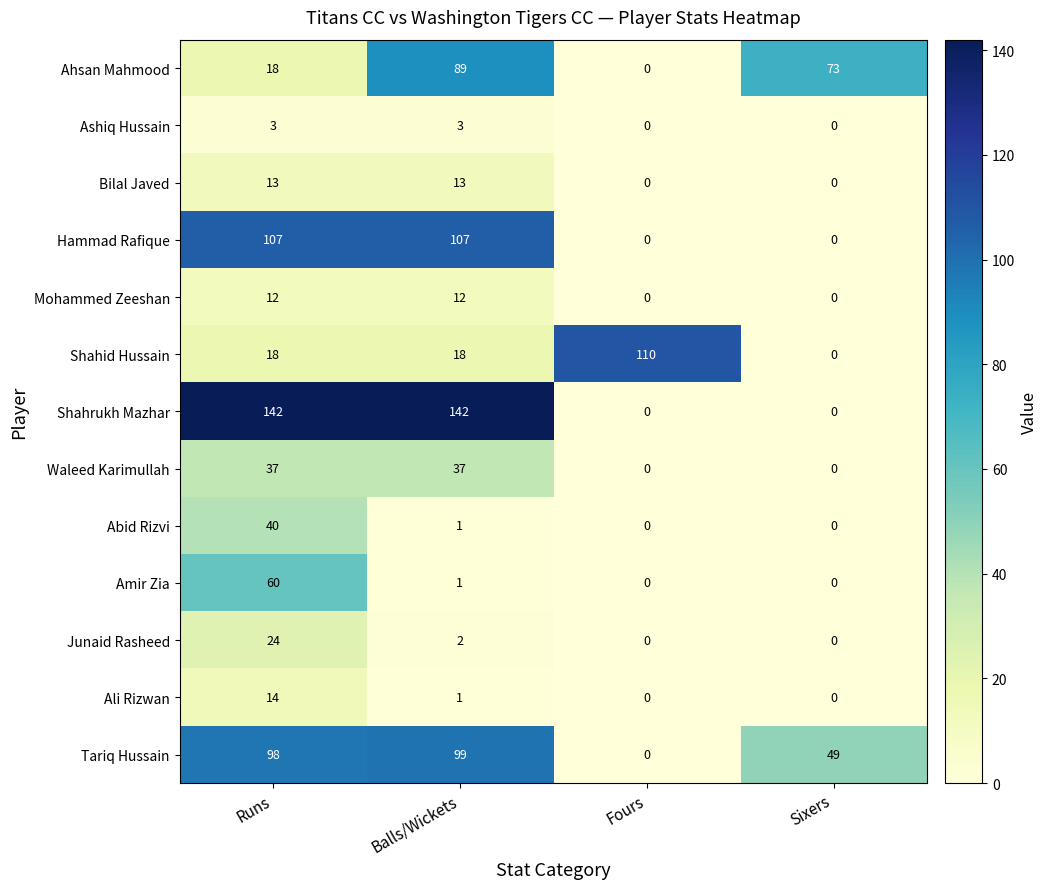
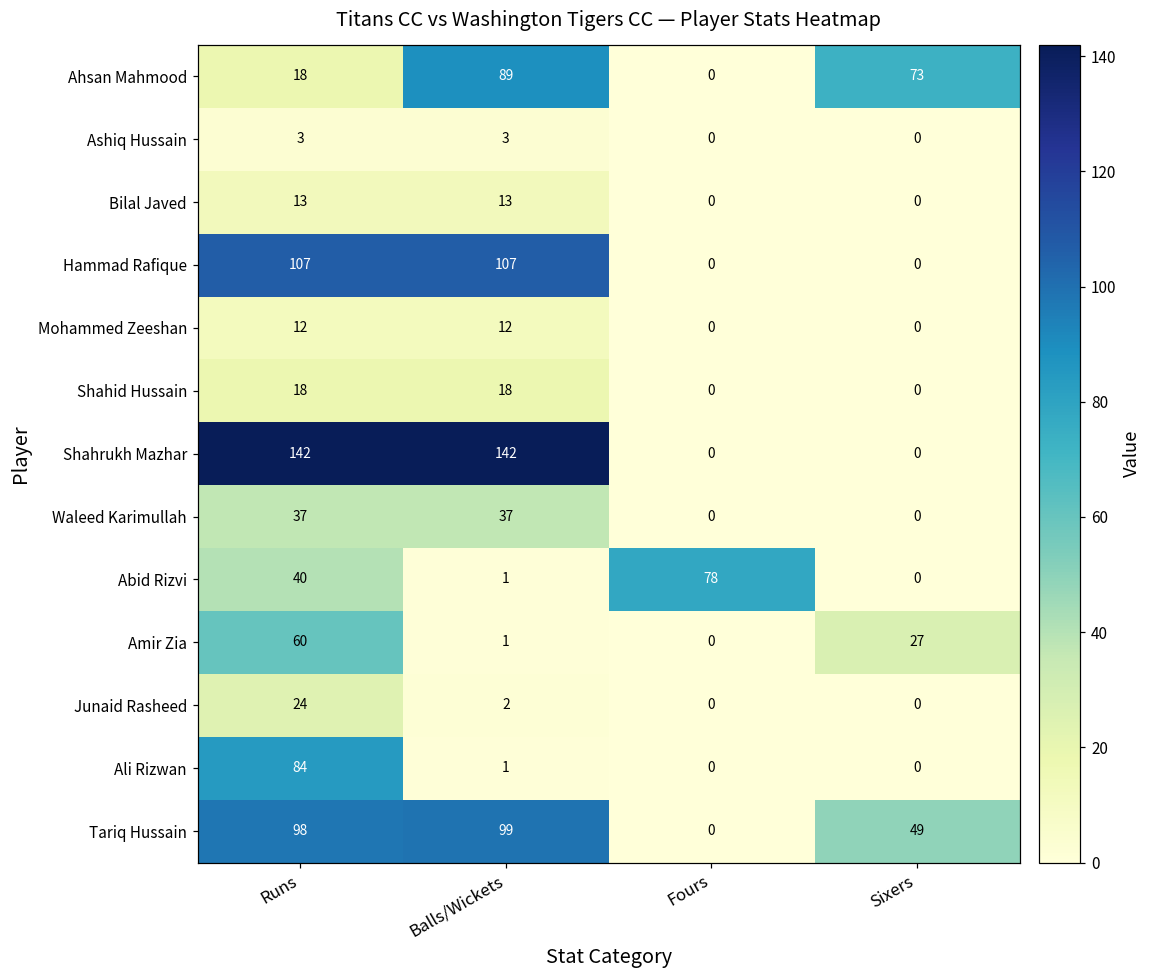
  {
    "Ahsan Mahmood": {
      "Runs": 18,
      "Balls/Wickets": 89,
      "Fours": 0,
      "Sixers": 73
    },
    "Ashiq Hussain": {
      "Runs": 3,
      "Balls/Wickets": 3,
      "Fours": 0,
      "Sixers": 0
    },
    "Bilal Javed": {
      "Runs": 13,
      "Balls/Wickets": 13,
      "Fours": 0,
      "Sixers": 0
    },
    "Hammad Rafique": {
      "Runs": 107,
      "Balls/Wickets": 107,
      "Fours": 0,
      "Sixers": 0
    },
    "Mohammed Zeeshan": {
      "Runs": 12,
      "Balls/Wickets": 12,
      "Fours": 0,
      "Sixers": 0
    },
    "Shahid Hussain": {
      "Runs": 18,
      "Balls/Wickets": 18,
-     "Fours": 110,
+     "Fours": 0,
      "Sixers": 0
    },
    "Shahrukh Mazhar": {
      "Runs": 142,
      "Balls/Wickets": 142,
      "Fours": 0,
      "Sixers": 0
    },
    "Waleed Karimullah": {
      "Runs": 37,
      "Balls/Wickets": 37,
      "Fours": 0,
      "Sixers": 0
    },
    "Abid Rizvi": {
      "Runs": 40,
      "Balls/Wickets": 1,
-     "Fours": 0,
+     "Fours": 78,
      "Sixers": 0
    },
    "Amir Zia": {
      "Runs": 60,
      "Balls/Wickets": 1,
      "Fours": 0,
-     "Sixers": 0
+     "Sixers": 27
    },
    "Junaid Rasheed": {
      "Runs": 24,
      "Balls/Wickets": 2,
      "Fours": 0,
      "Sixers": 0
    },
    "Ali Rizwan": {
-     "Runs": 14,
+     "Runs": 84,
      "Balls/Wickets": 1,
      "Fours": 0,
      "Sixers": 0
    },
    "Tariq Hussain": {
      "Runs": 98,
      "Balls/Wickets": 99,
      "Fours": 0,
      "Sixers": 49
    }
  }
